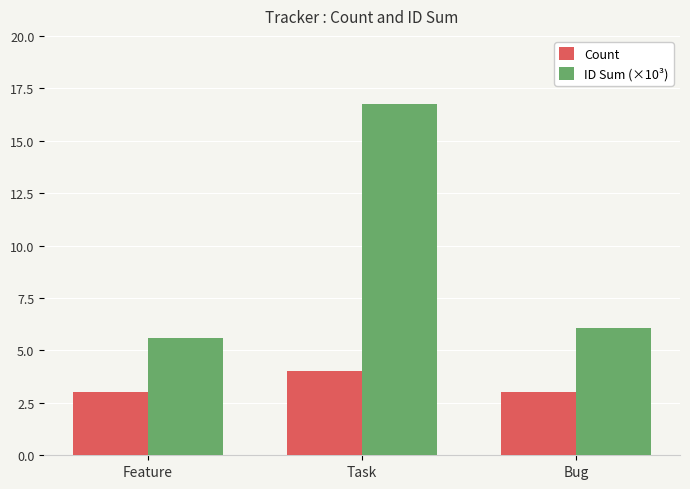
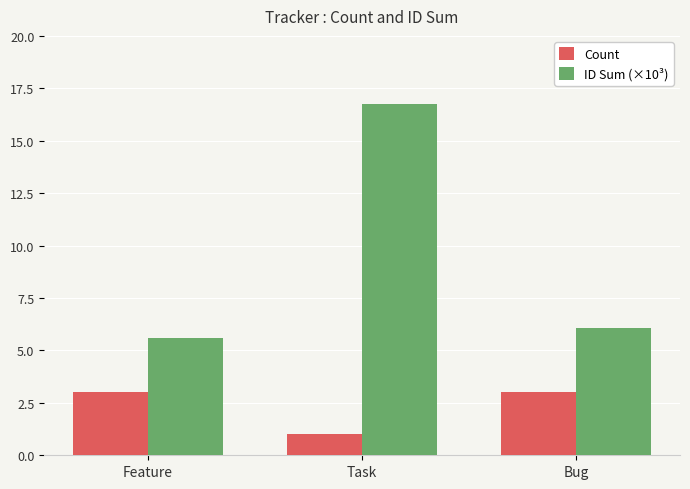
  {
    "Count": {
      "Feature": 3,
-     "Task": 4,
+     "Task": 1,
      "Bug": 3
    },
    "ID Sum (×10³)": {
      "Feature": 5.6,
      "Task": 16.8,
      "Bug": 6
    }
  }
